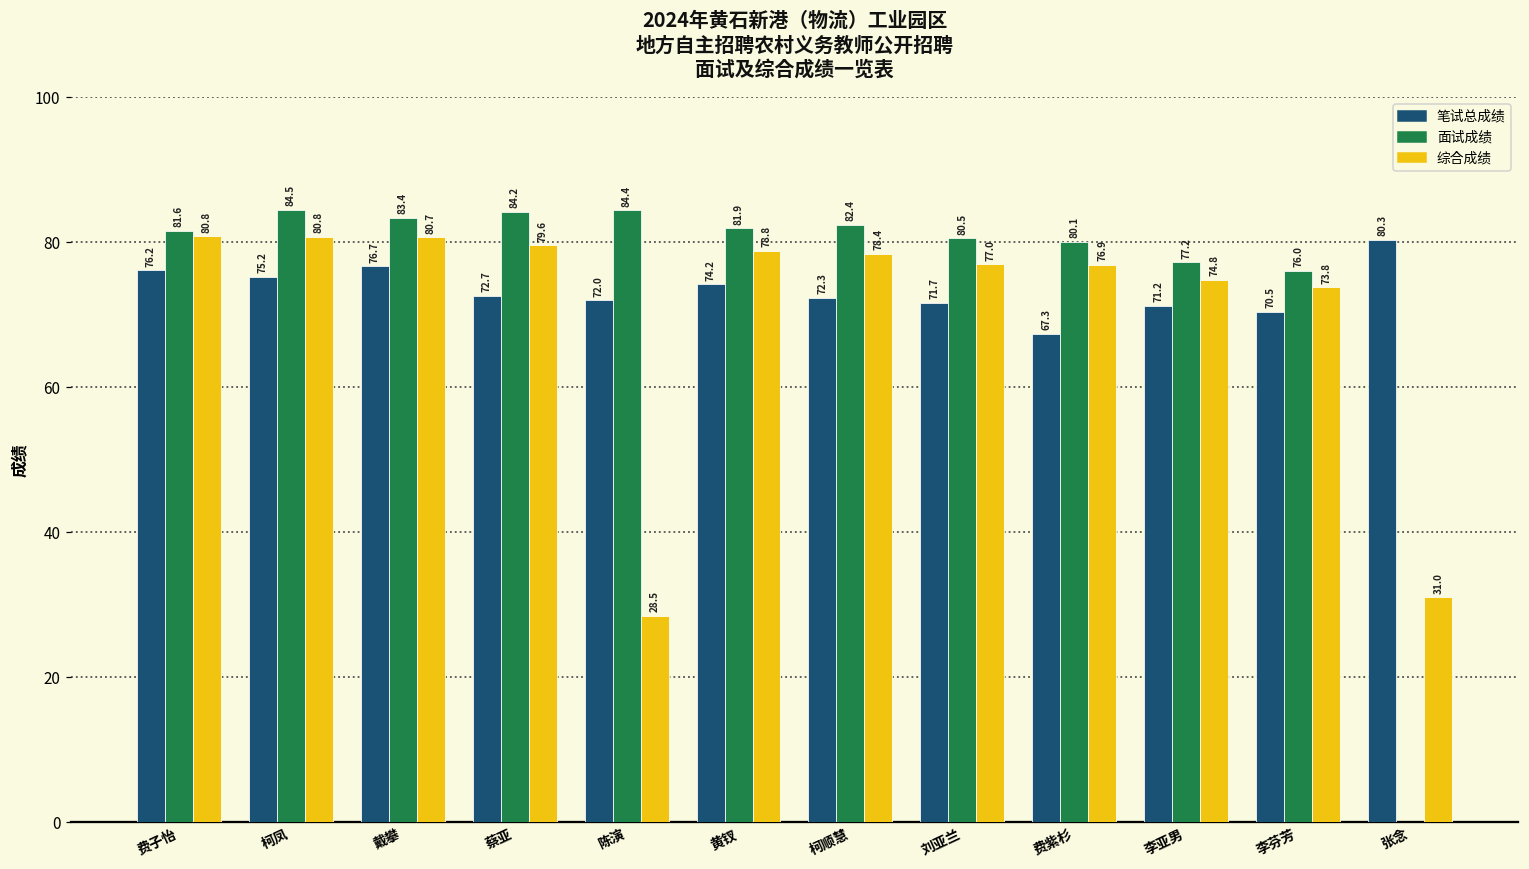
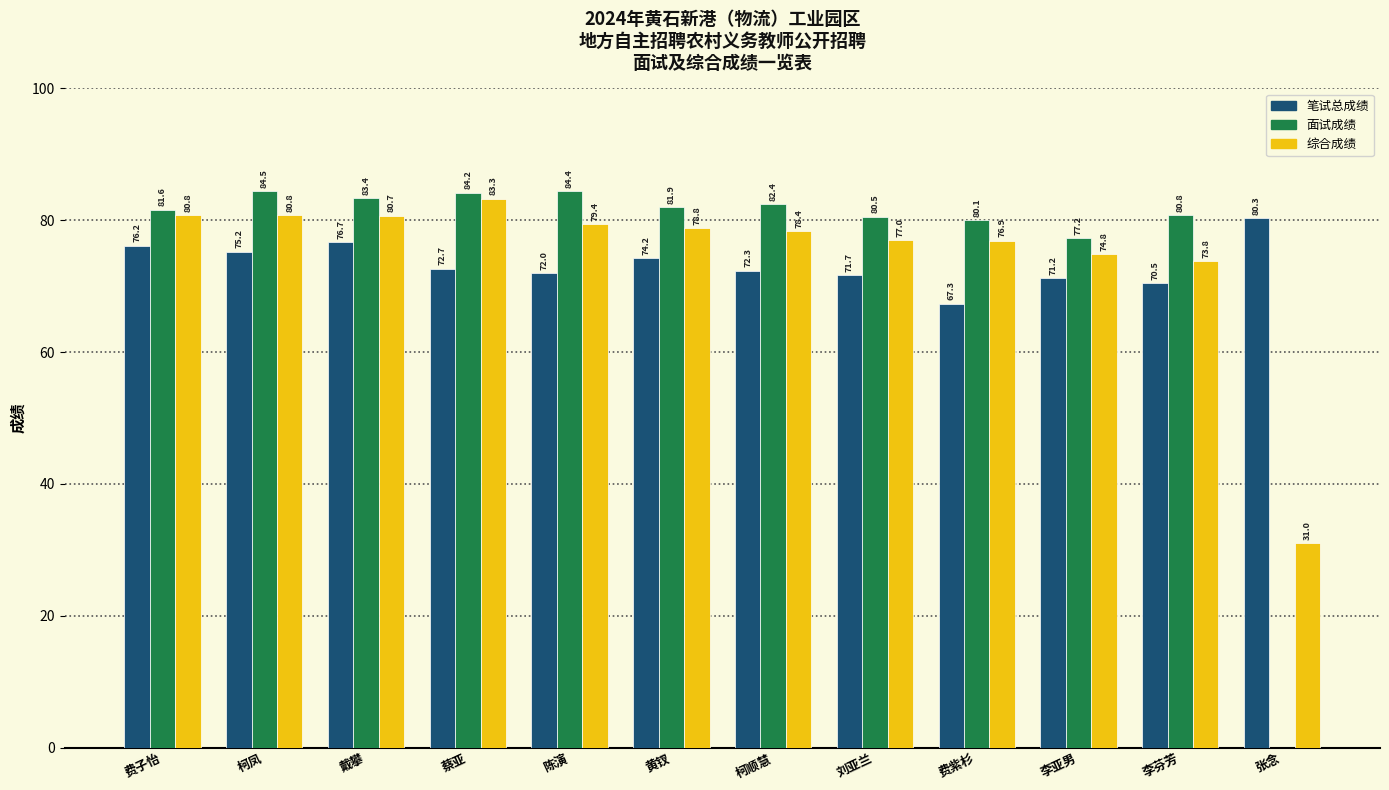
  {
    "笔试总成绩": {
      "费子怡": 76.2,
      "柯凤": 75.2,
      "戴攀": 76.7,
      "蔡亚": 72.7,
      "陈演": 72.0,
      "黄钗": 74.2,
      "柯顺慧": 72.3,
      "刘亚兰": 71.7,
      "费紫杉": 67.3,
      "李亚男": 71.2,
      "李芬芳": 70.5,
      "张念": 80.3
    },
    "面试成绩": {
      "费子怡": 81.6,
      "柯凤": 84.5,
      "戴攀": 83.4,
      "蔡亚": 84.2,
      "陈演": 84.4,
      "黄钗": 81.9,
      "柯顺慧": 82.4,
      "刘亚兰": 80.5,
      "费紫杉": 80.1,
      "李亚男": 77.2,
-     "李芬芳": 76.0
+     "李芬芳": 80.8
    },
    "综合成绩": {
      "费子怡": 80.8,
      "柯凤": 80.8,
      "戴攀": 80.7,
-     "蔡亚": 79.6,
-     "陈演": 28.5,
+     "蔡亚": 83.3,
+     "陈演": 79.4,
      "黄钗": 78.8,
      "柯顺慧": 78.4,
      "刘亚兰": 77.0,
      "费紫杉": 76.9,
      "李亚男": 74.8,
      "李芬芳": 73.8,
      "张念": 31.0
    }
  }
